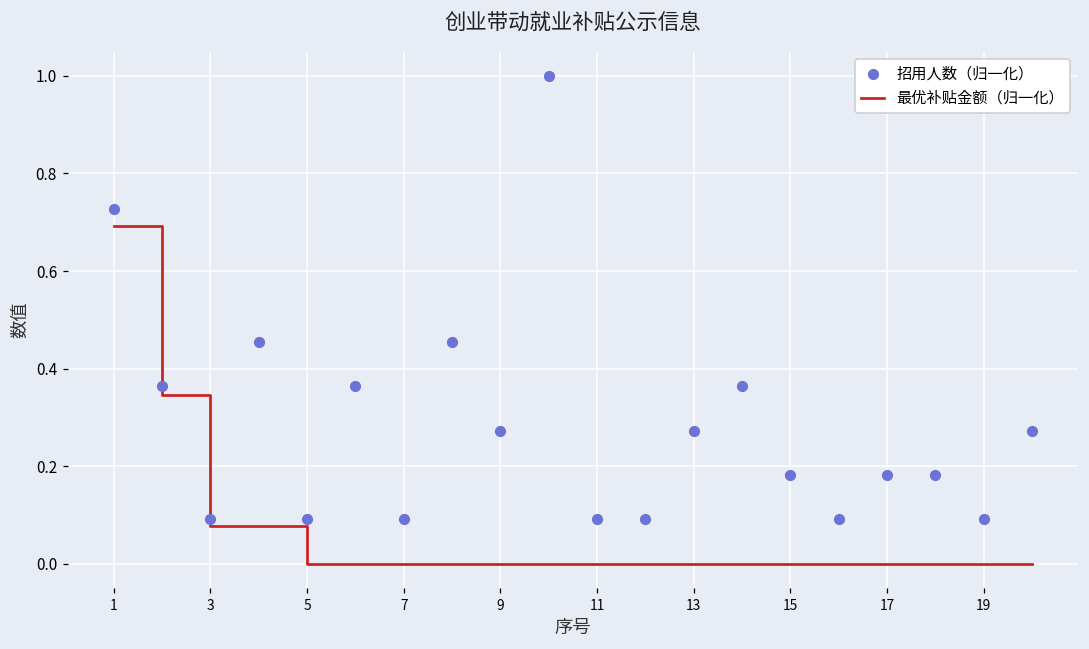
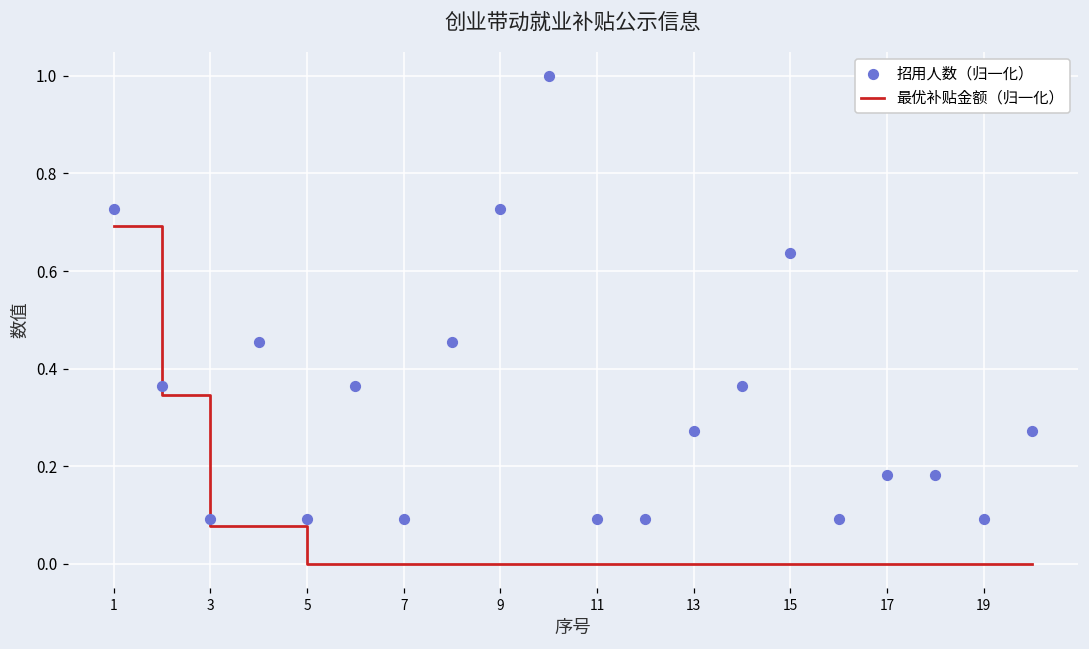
  {
    "最优补贴金额（归一化）": {
      "1": 0.69,
      "3": 0.08,
      "5": 0.00,
      "7": 0.00,
      "9": 0.00,
      "11": 0.00,
      "13": 0.00,
      "15": 0.00,
      "17": 0.00,
      "19": 0.00
    },
    "招用人数（归一化）": {
-     "9": 0.27,
-     "15": 0.18
+     "9": 0.73,
+     "15": 0.64
    }
  }
